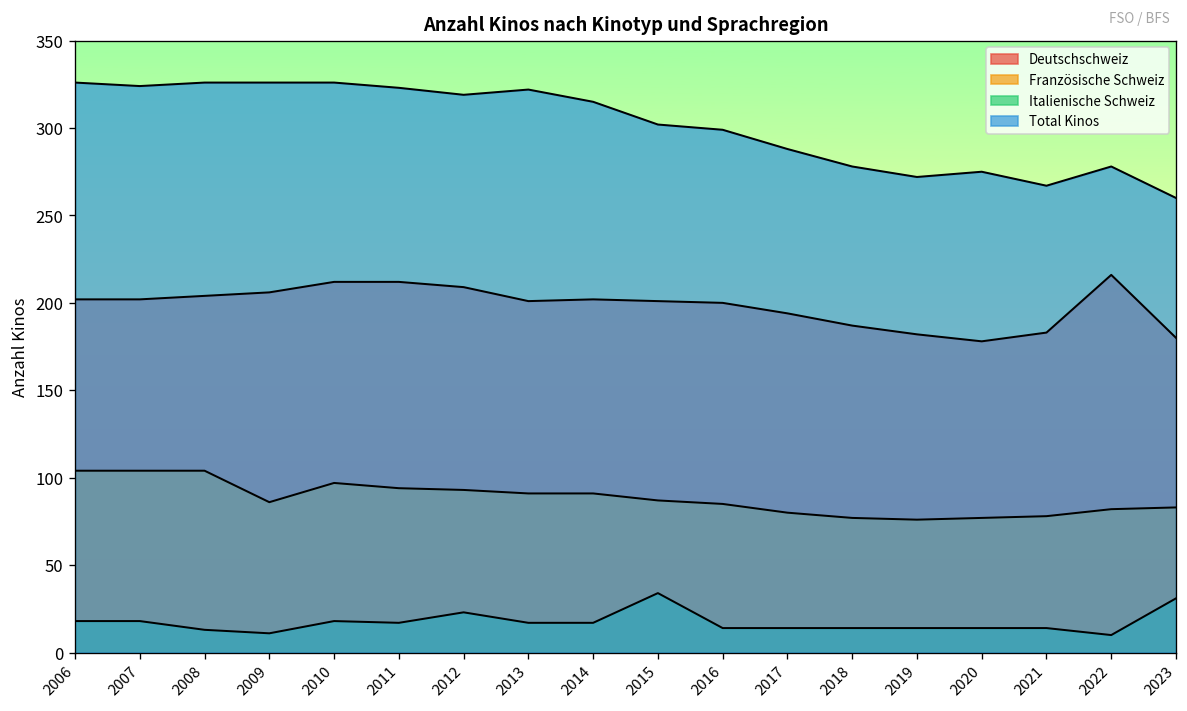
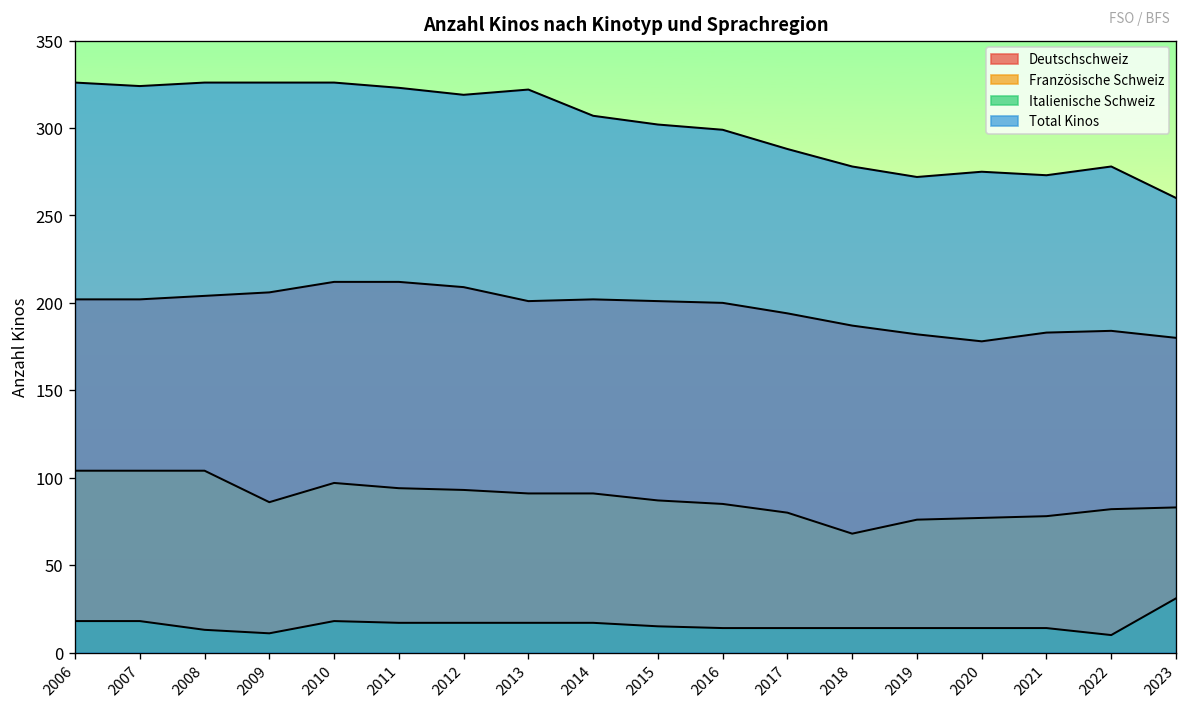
  {
    "Deutschschweiz": {
      "2006": 202,
      "2007": 202,
      "2008": 204,
      "2009": 206,
      "2010": 212,
      "2011": 212,
      "2012": 209,
      "2013": 201,
      "2014": 202,
      "2015": 201,
      "2016": 200,
      "2017": 194,
      "2018": 187,
      "2019": 182,
      "2020": 178,
      "2021": 183,
-     "2022": 216,
+     "2022": 184,
      "2023": 180
    },
    "Französische Schweiz": {
      "2006": 104,
      "2007": 104,
      "2008": 104,
      "2009": 86,
      "2010": 97,
      "2011": 94,
      "2012": 93,
      "2013": 91,
      "2014": 91,
      "2015": 87,
      "2016": 85,
      "2017": 80,
-     "2018": 77,
+     "2018": 68,
      "2019": 76,
      "2020": 77,
      "2021": 78,
      "2022": 82,
      "2023": 83
    },
    "Italienische Schweiz": {
      "2006": 18,
      "2007": 18,
      "2008": 13,
      "2009": 11,
      "2010": 18,
      "2011": 17,
-     "2012": 23,
+     "2012": 17,
      "2013": 17,
      "2014": 17,
-     "2015": 34,
+     "2015": 15,
      "2016": 14,
      "2017": 14,
      "2018": 14,
      "2019": 14,
      "2020": 14,
      "2021": 14,
      "2022": 10,
      "2023": 31
    },
    "Total Kinos": {
      "2006": 326,
      "2007": 324,
      "2008": 326,
      "2009": 326,
      "2010": 326,
      "2011": 323,
      "2012": 319,
      "2013": 322,
-     "2014": 315,
+     "2014": 307,
      "2015": 302,
      "2016": 299,
      "2017": 288,
      "2018": 278,
      "2019": 272,
      "2020": 275,
-     "2021": 267,
+     "2021": 273,
      "2022": 278,
      "2023": 260
    }
  }
